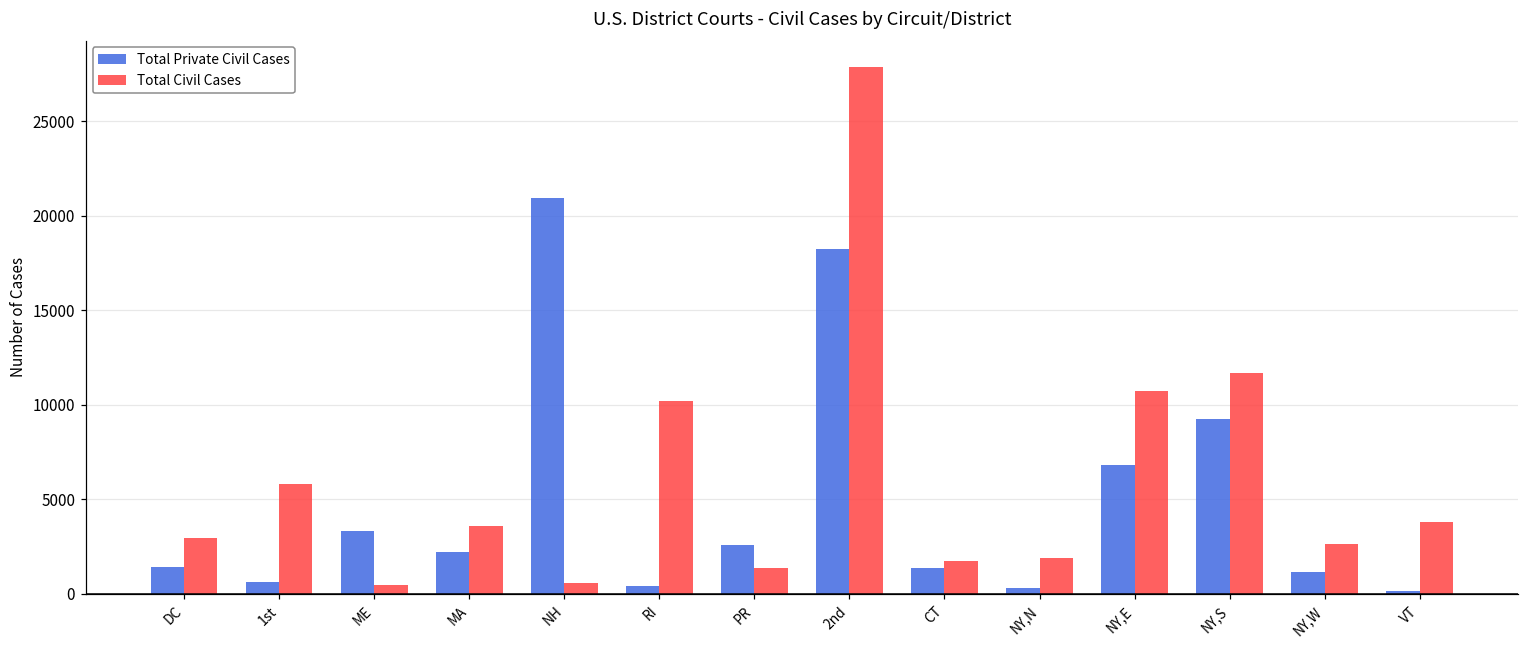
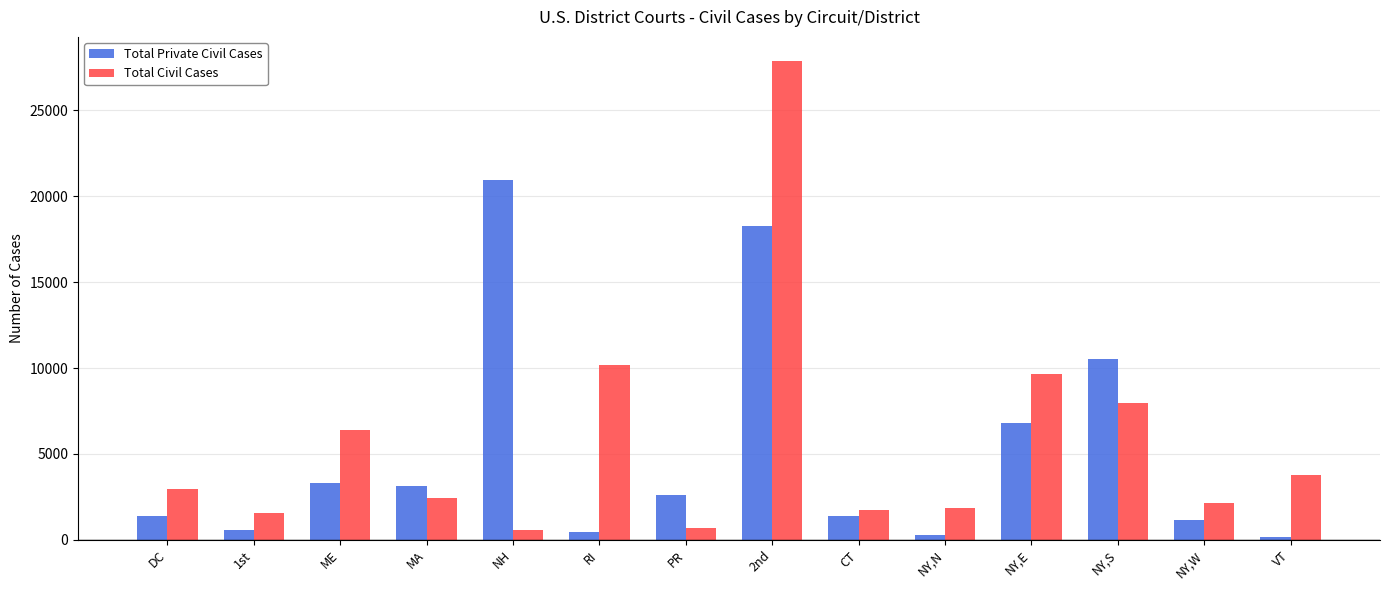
  {
    "Total Private Civil Cases": {
      "DC": 1400,
      "1st": 600,
      "ME": 3300,
-     "MA": 2200,
+     "MA": 3100,
      "NH": 21000,
      "RI": 400,
      "PR": 2600,
      "2nd": 18300,
      "CT": 1400,
      "NY,N": 300,
      "NY,E": 6800,
-     "NY,S": 9300,
+     "NY,S": 10500,
      "NY,W": 1200
    },
    "Total Civil Cases": {
      "DC": 2900,
-     "1st": 5800,
-     "ME": 500,
-     "MA": 3600,
+     "1st": 1600,
+     "ME": 6400,
+     "MA": 2400,
      "NH": 500,
      "RI": 10200,
-     "PR": 1400,
+     "PR": 700,
      "2nd": 27900,
      "CT": 1800,
      "NY,N": 1900,
-     "NY,E": 10700,
-     "NY,S": 11700,
-     "NY,W": 2600,
+     "NY,E": 9600,
+     "NY,S": 8000,
+     "NY,W": 2200,
      "VT": 3800
    }
  }
